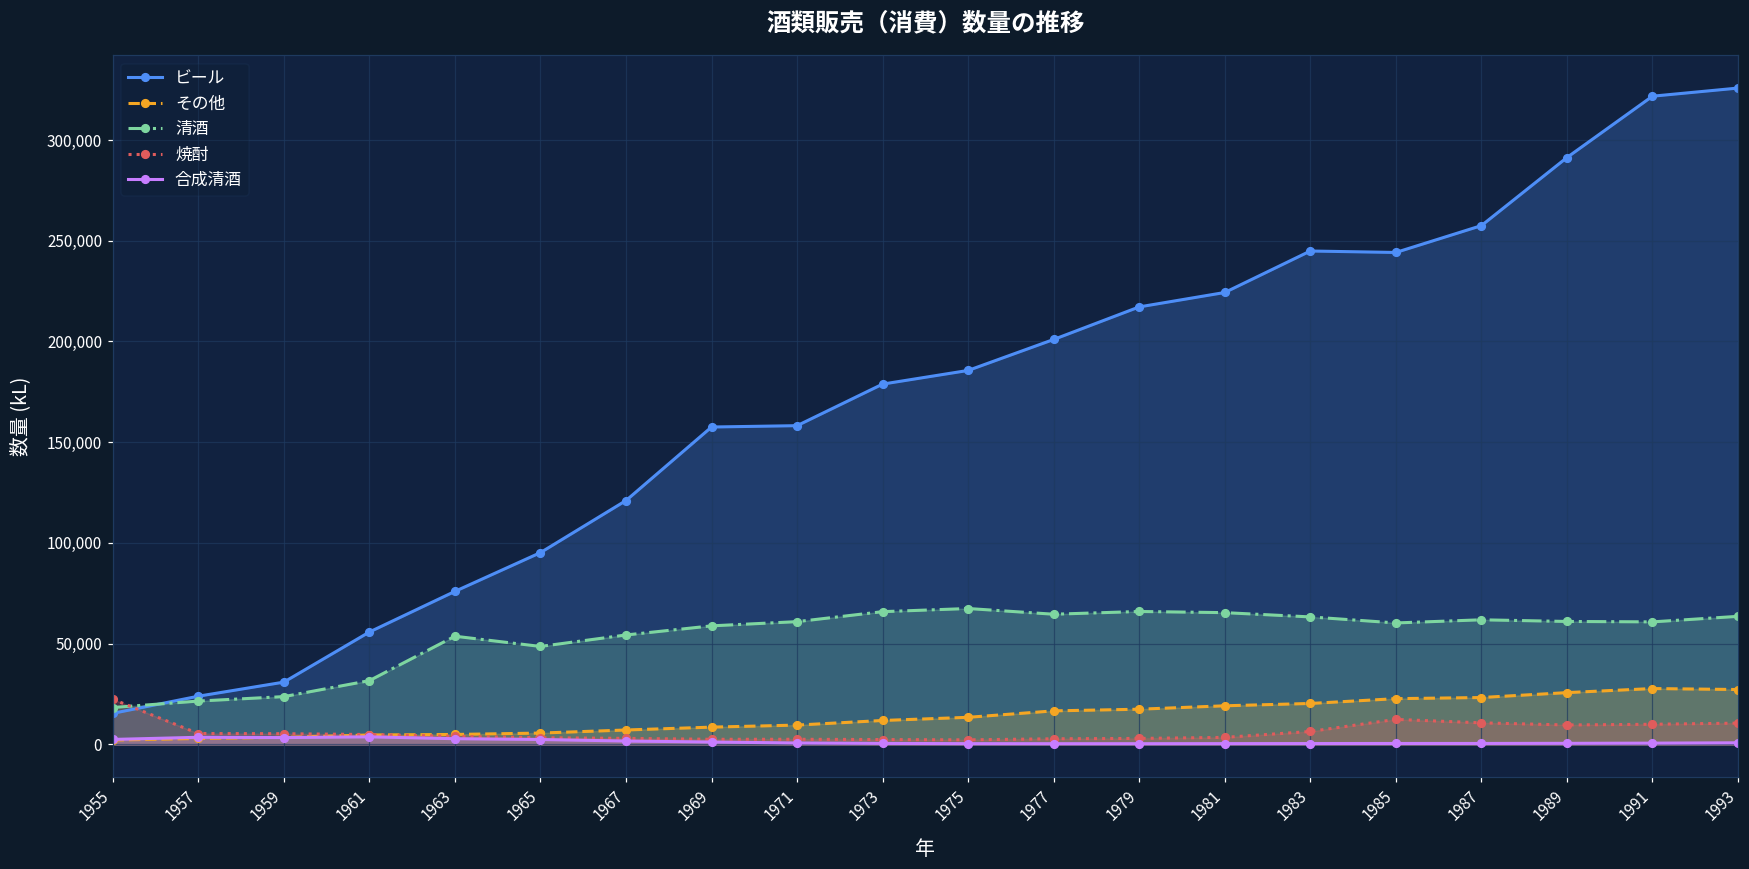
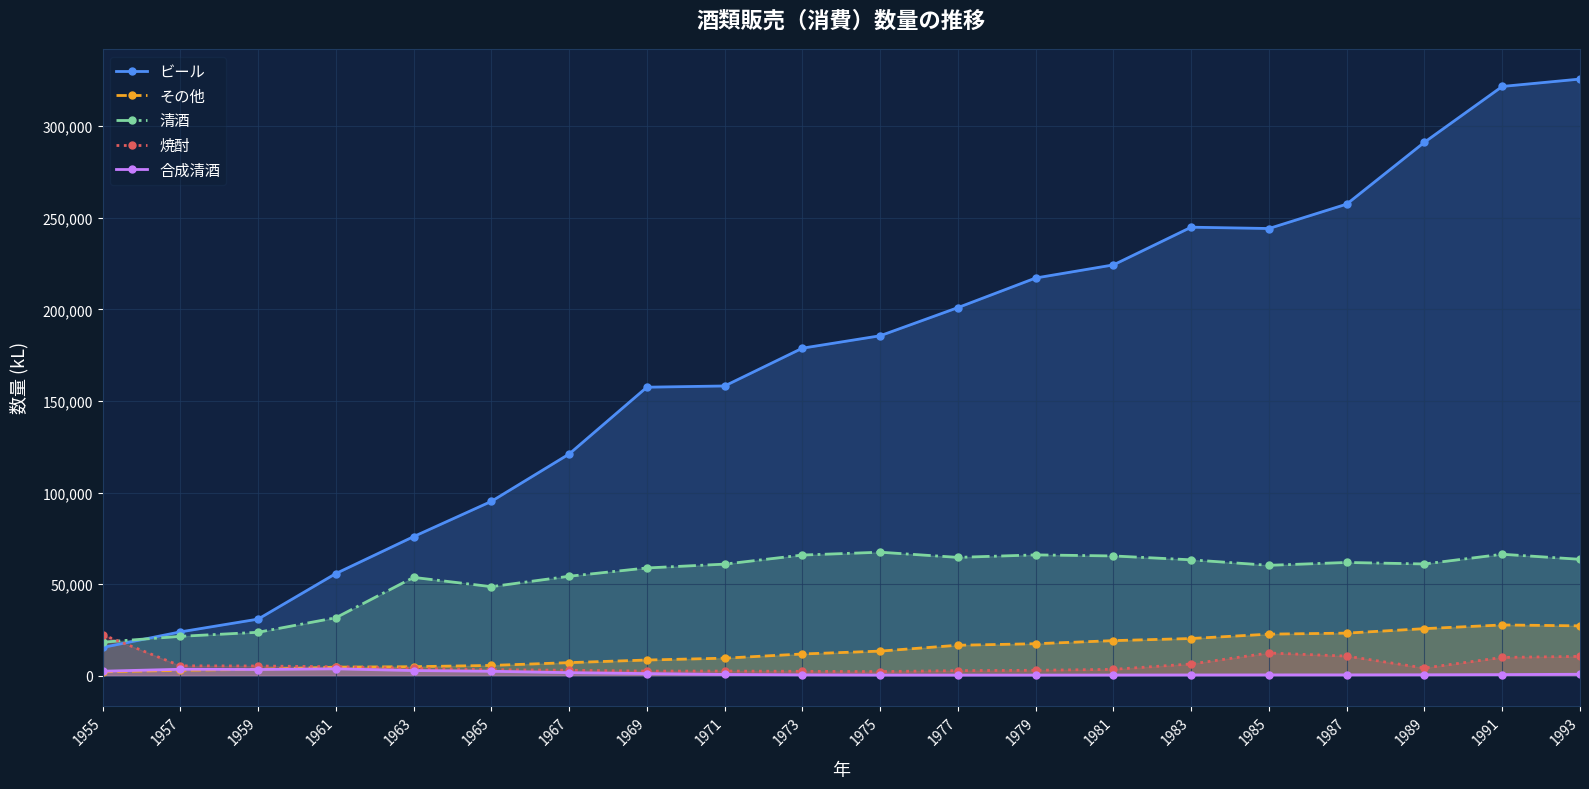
  {
    "ビール": {
      "1955": "15,000",
      "1957": "24,000",
      "1959": "31,000",
      "1961": "56,000",
      "1963": "76,000",
      "1965": "95,000",
      "1967": "121,000",
      "1969": "158,000",
      "1971": "158,000",
      "1973": "179,000",
      "1975": "186,000",
      "1977": "201,000",
      "1979": "217,000",
      "1981": "224,000",
      "1983": "245,000",
      "1985": "244,000",
      "1987": "258,000",
      "1989": "291,000",
      "1991": "322,000",
      "1993": "326,000"
    },
    "その他": {
      "1965": "6,000",
      "1967": "7,000",
      "1969": "9,000",
      "1971": "10,000",
      "1973": "12,000",
      "1975": "13,000",
      "1977": "17,000",
      "1979": "17,000",
      "1981": "19,000",
      "1983": "20,000",
      "1985": "23,000",
      "1987": "23,000",
      "1989": "26,000",
      "1991": "28,000",
      "1993": "27,000"
    },
    "清酒": {
      "1955": "18,000",
      "1957": "22,000",
      "1959": "24,000",
      "1961": "32,000",
      "1963": "54,000",
      "1965": "49,000",
      "1967": "54,000",
      "1969": "59,000",
      "1971": "61,000",
      "1973": "66,000",
      "1975": "67,000",
      "1977": "65,000",
      "1979": "66,000",
      "1981": "65,000",
      "1983": "63,000",
      "1985": "60,000",
      "1987": "62,000",
      "1989": "61,000",
-     "1991": "61,000",
+     "1991": "66,000",
      "1993": "64,000"
    },
    "焼酎": {
      "1955": "22,000",
      "1957": "5,000",
      "1959": "5,000",
      "1971": "3,000",
      "1973": "2,000",
      "1975": "2,000",
      "1977": "3,000",
      "1979": "3,000",
      "1981": "3,000",
      "1983": "6,000",
      "1985": "12,000",
      "1987": "11,000",
-     "1989": "10,000",
+     "1989": "4,000",
      "1991": "10,000",
      "1993": "11,000"
    },
    "合成清酒": {
      "1971": "1,000",
      "1973": "0",
      "1975": "0",
      "1977": "0",
      "1979": "0",
      "1981": "0",
      "1983": "0",
      "1985": "0",
      "1987": "0",
      "1989": "1,000",
      "1991": "1,000",
      "1993": "1,000"
    }
  }
